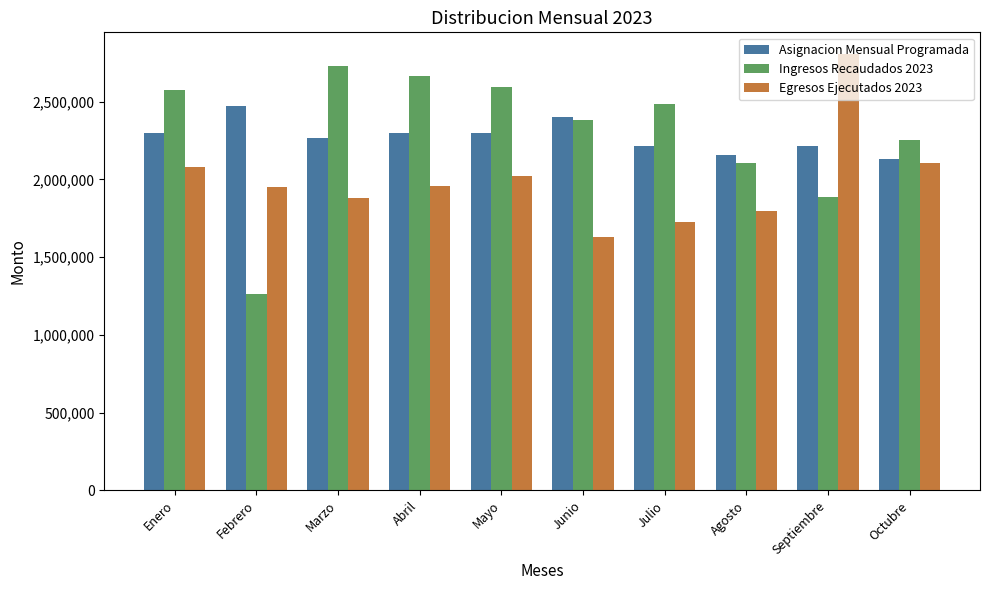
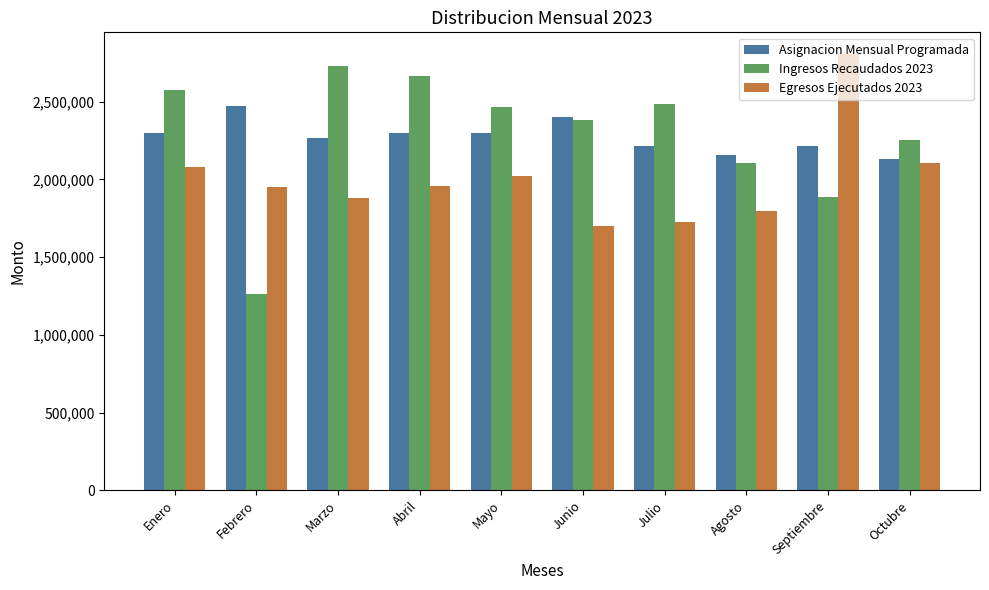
  {
    "Asignacion Mensual Programada": {
      "Enero": "2,300,000",
      "Febrero": "2,470,000",
      "Marzo": "2,270,000",
      "Abril": "2,300,000",
      "Mayo": "2,300,000",
      "Junio": "2,400,000",
      "Julio": "2,220,000",
      "Agosto": "2,160,000",
      "Septiembre": "2,220,000",
      "Octubre": "2,130,000"
    },
    "Ingresos Recaudados 2023": {
      "Enero": "2,570,000",
      "Febrero": "1,260,000",
      "Marzo": "2,730,000",
      "Abril": "2,660,000",
-     "Mayo": "2,600,000",
+     "Mayo": "2,470,000",
      "Junio": "2,390,000",
      "Julio": "2,490,000",
      "Agosto": "2,110,000",
      "Septiembre": "1,890,000",
      "Octubre": "2,260,000"
    },
    "Egresos Ejecutados 2023": {
      "Enero": "2,080,000",
      "Febrero": "1,950,000",
      "Marzo": "1,880,000",
      "Abril": "1,960,000",
      "Mayo": "2,020,000",
-     "Junio": "1,630,000",
+     "Junio": "1,700,000",
      "Julio": "1,720,000",
      "Agosto": "1,790,000",
      "Octubre": "2,110,000"
    }
  }
